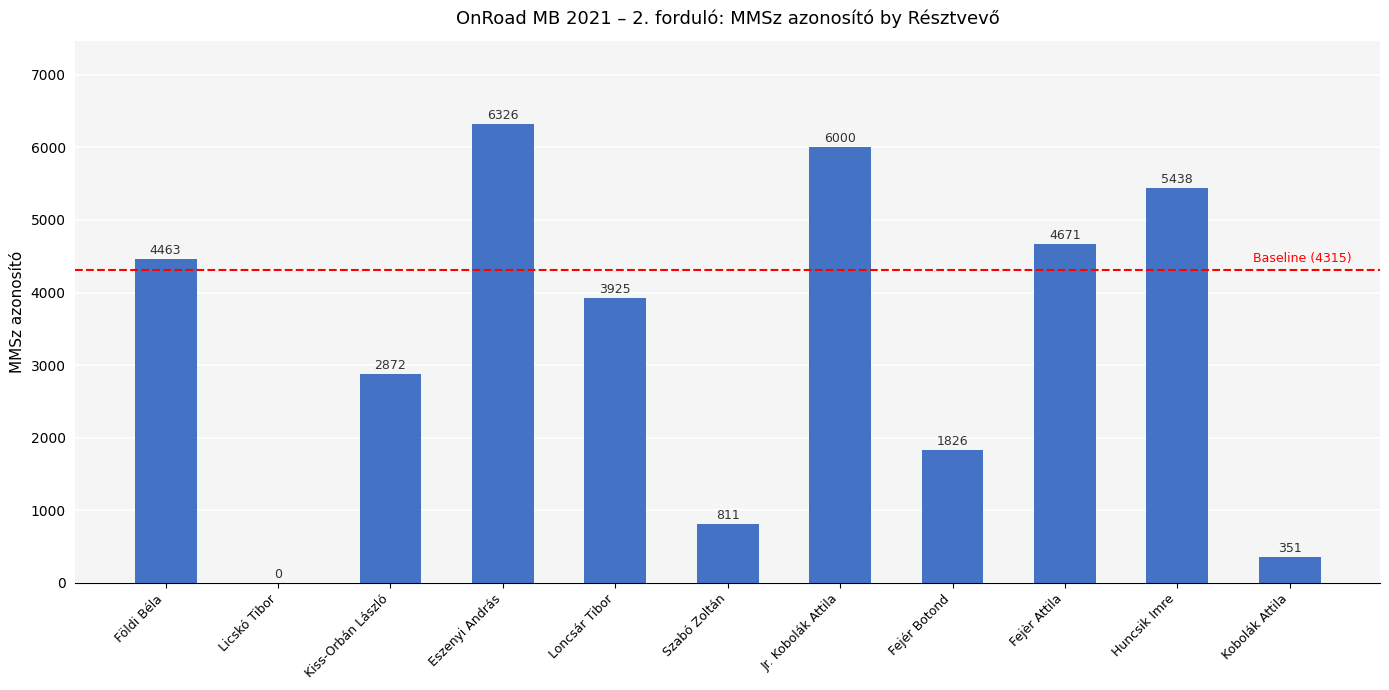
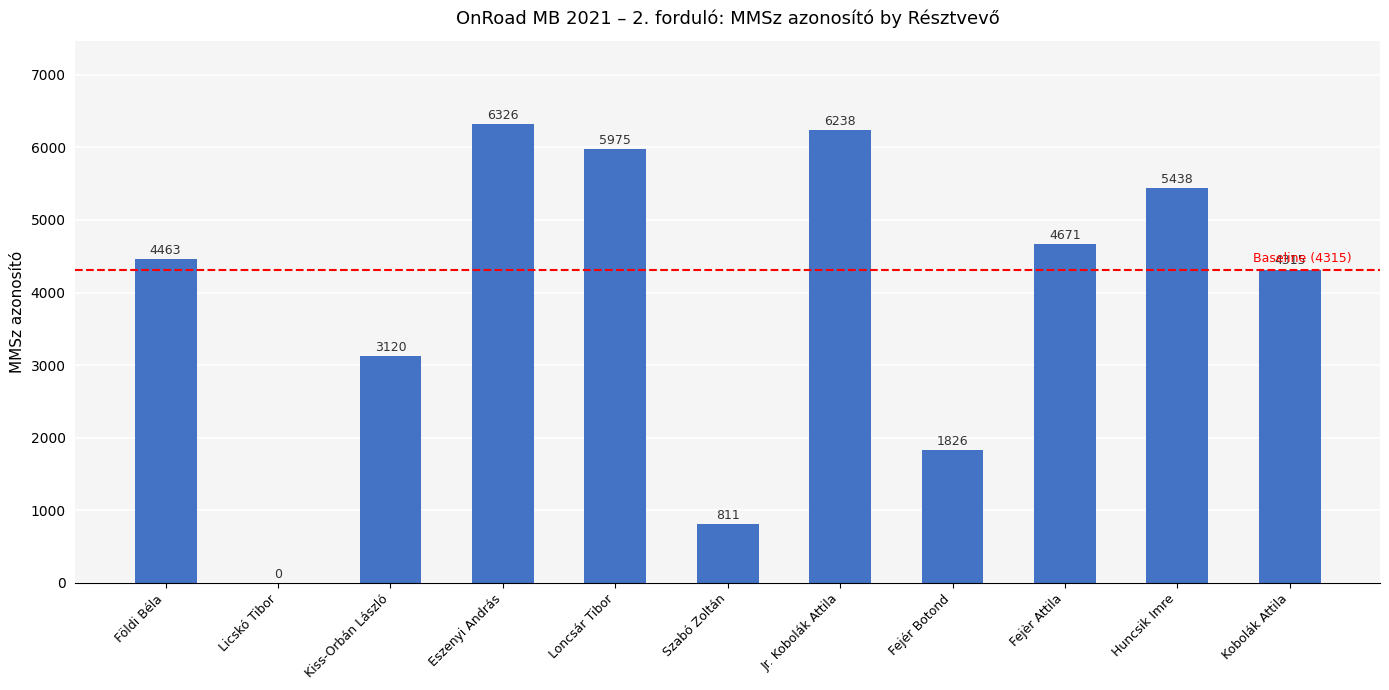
  {
    "Földi Béla": 4463,
    "Licskó Tibor": 0,
-   "Kiss-Orbán László": 2872,
+   "Kiss-Orbán László": 3120,
    "Eszenyi András": 6326,
-   "Loncsár Tibor": 3925,
+   "Loncsár Tibor": 5975,
    "Szabó Zoltán": 811,
-   "Jr. Kobolák Attila": 6000,
+   "Jr. Kobolák Attila": 6238,
    "Fejér Botond": 1826,
    "Fejèr Attila": 4671,
    "Huncsik Imre": 5438,
-   "Kobolák Attila": 351
+   "Kobolák Attila": 4315
  }
